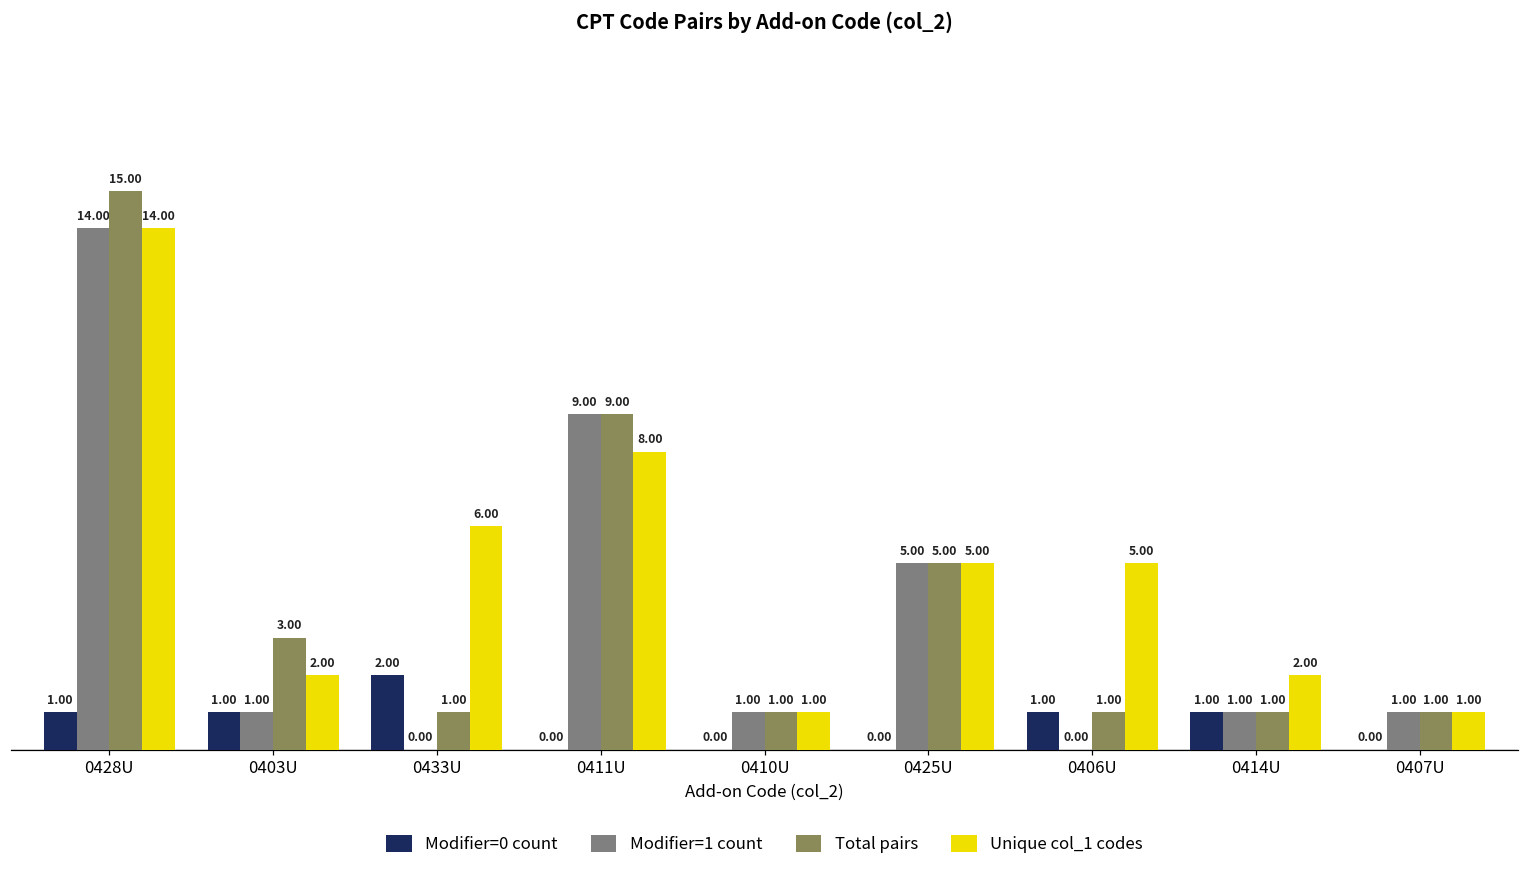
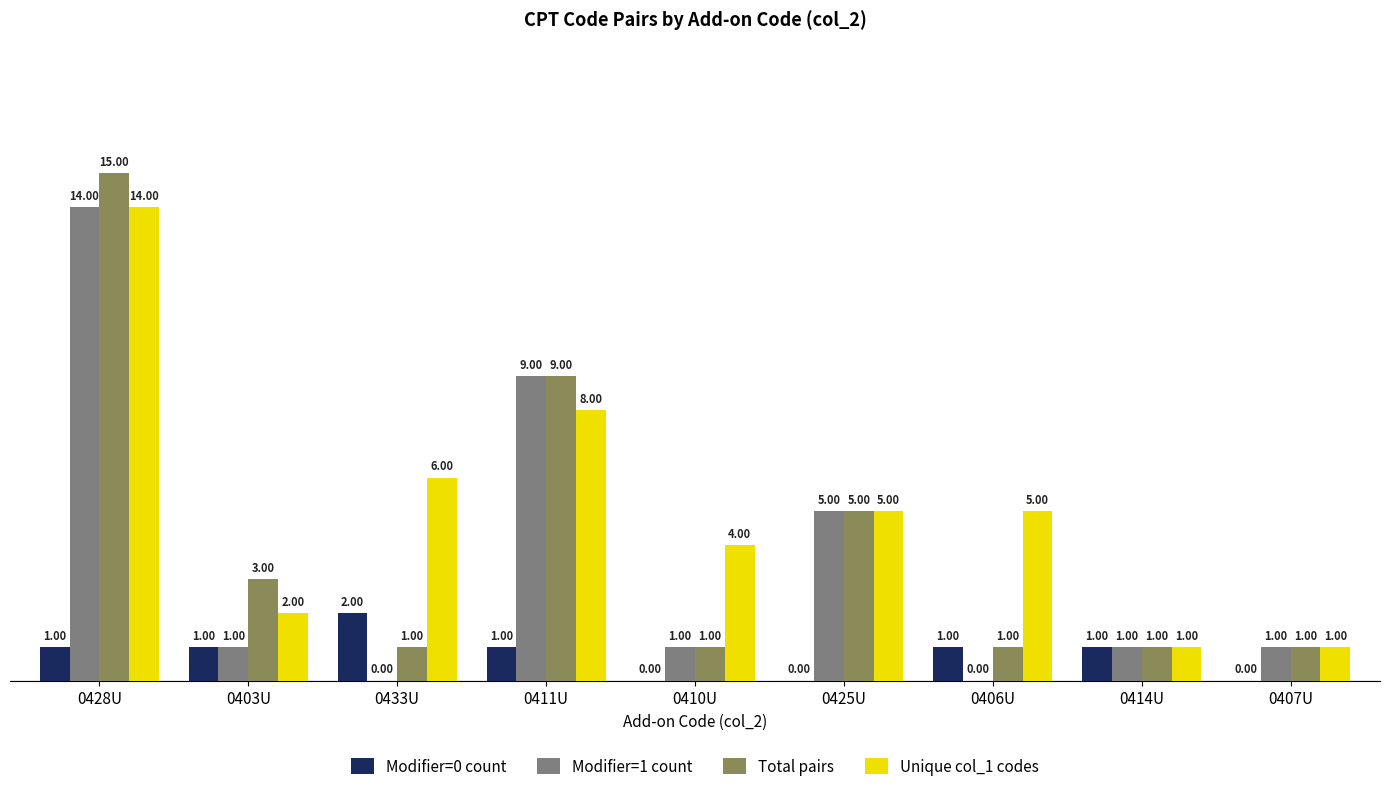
  {
    "Modifier=0 count": {
      "0428U": 1.00,
      "0403U": 1.00,
      "0433U": 2.00,
-     "0411U": 0.00,
+     "0411U": 1.00,
      "0410U": 0.00,
      "0425U": 0.00,
      "0406U": 1.00,
      "0414U": 1.00,
      "0407U": 0.00
    },
    "Unique col_1 codes": {
      "0428U": 14.00,
      "0403U": 2.00,
      "0433U": 6.00,
      "0411U": 8.00,
-     "0410U": 1.00,
+     "0410U": 4.00,
      "0425U": 5.00,
      "0406U": 5.00,
-     "0414U": 2.00,
+     "0414U": 1.00,
      "0407U": 1.00
    }
  }
